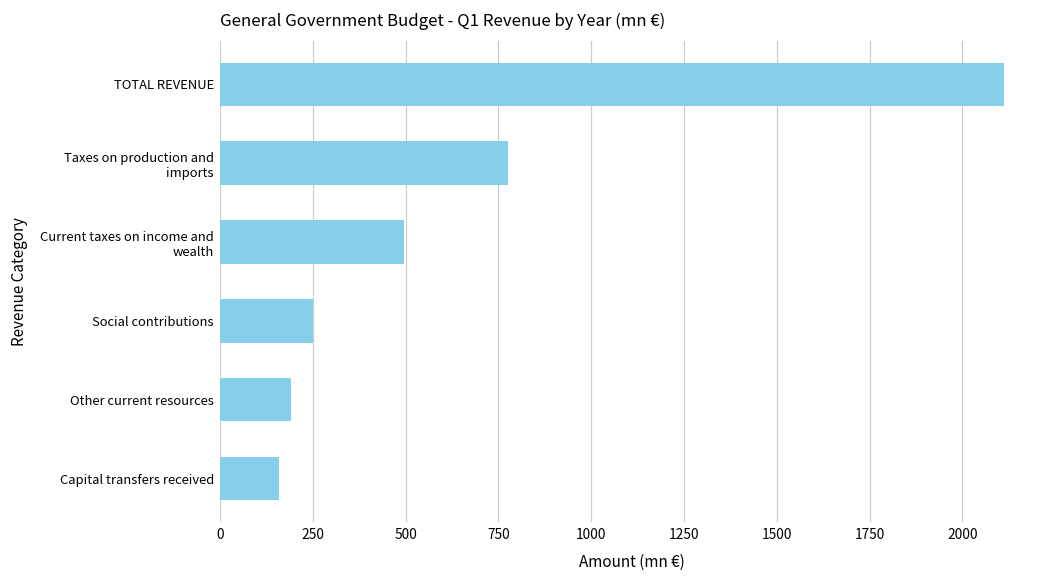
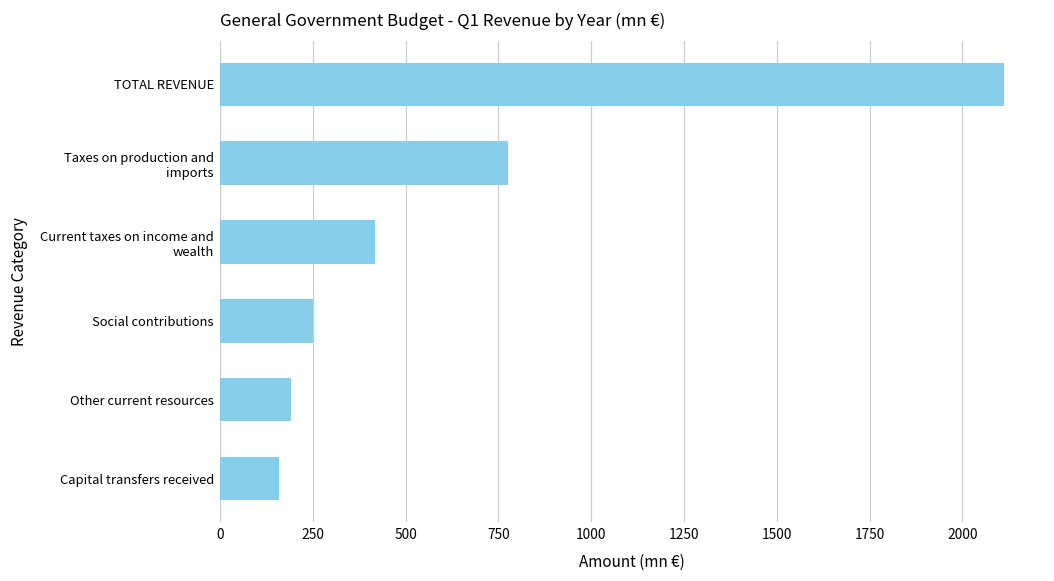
  {
    "TOTAL REVENUE": 2110,
    "Taxes on production and imports": 780,
-   "Current taxes on income and wealth": 490,
+   "Current taxes on income and wealth": 420,
    "Social contributions": 250,
    "Other current resources": 190,
    "Capital transfers received": 160
  }
